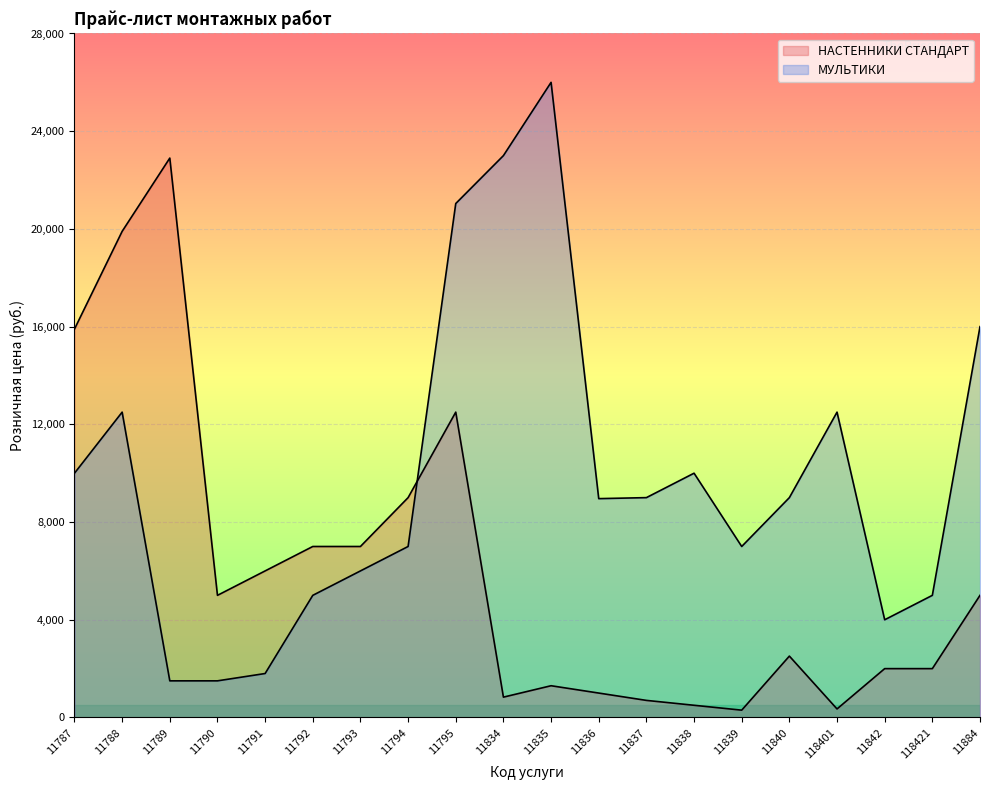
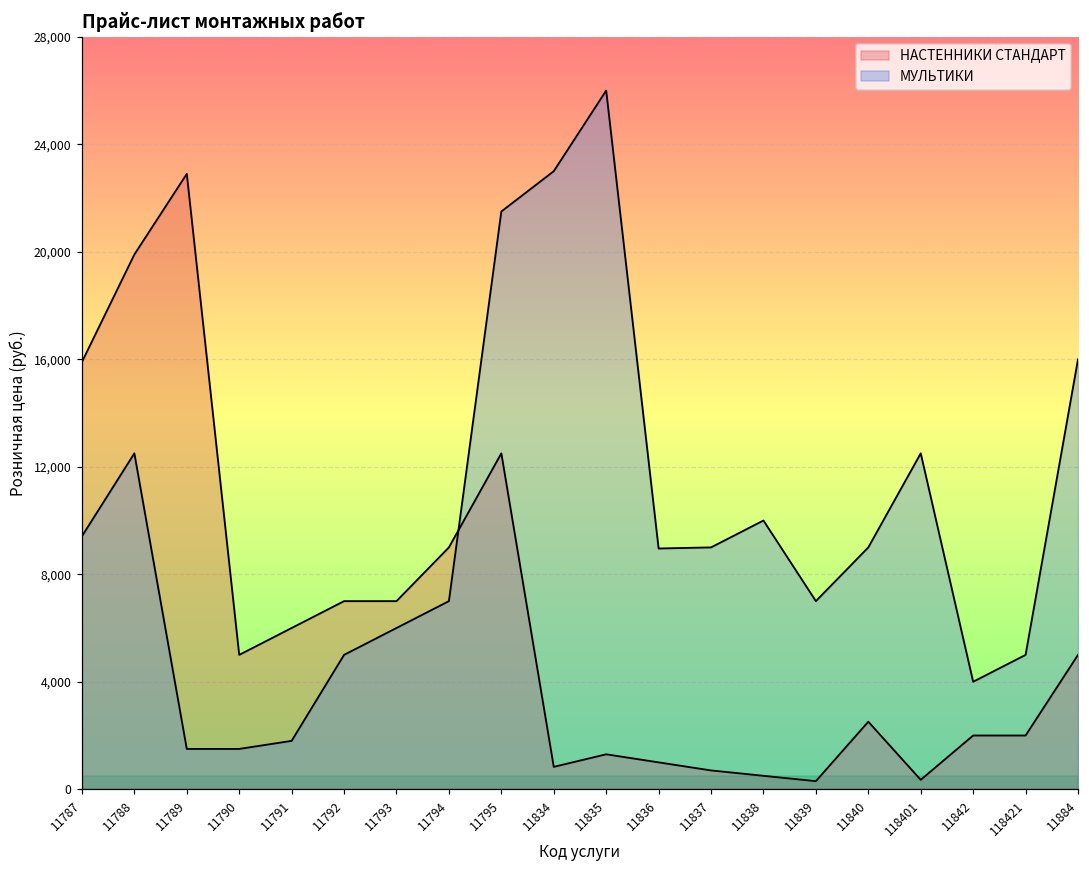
  {
    "НАСТЕННИКИ СТАНДАРТ": {
      "11787": "15,900",
      "11788": "19,900",
      "11789": "22,900",
      "11790": "5,000",
      "11791": "6,000",
      "11792": "7,000",
      "11793": "7,000",
      "11794": "9,000",
      "11795": "12,500",
      "11834": "800",
      "11835": "1,300",
      "11836": "1,000",
      "11837": "700",
      "11838": "500",
      "11839": "300",
      "11840": "2,500",
      "118401": "400",
      "11842": "2,000",
      "118421": "2,000",
      "11884": "5,000"
    },
    "МУЛЬТИКИ": {
-     "11787": "10,000",
+     "11787": "9,400",
      "11788": "12,500",
      "11789": "1,500",
      "11790": "1,500",
      "11791": "1,800",
      "11792": "5,000",
      "11793": "6,000",
      "11794": "7,000",
-     "11795": "21,000",
+     "11795": "21,500",
      "11834": "23,000",
      "11835": "26,000",
      "11836": "9,000",
      "11837": "9,000",
      "11838": "10,000",
      "11839": "7,000",
      "11840": "9,000",
      "118401": "12,500",
      "11842": "4,000",
      "118421": "5,000",
      "11884": "16,000"
    }
  }
